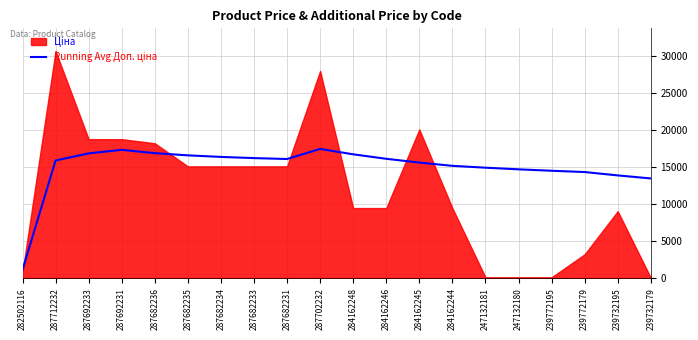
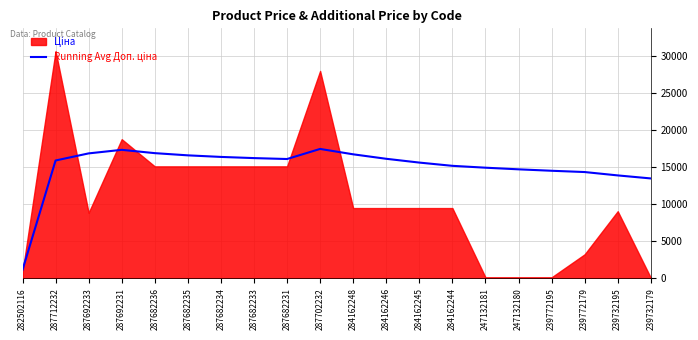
  {
    "Running Avg Доп. ціна": {
      "287712232": 16000,
      "287692233": 17000,
      "287692231": 17000,
      "287682236": 17000,
      "287682235": 17000,
      "287682234": 16000,
      "287682233": 16000,
      "287682231": 16000,
      "287702232": 17000,
      "284162248": 17000,
      "284162246": 16000,
      "284162245": 16000,
      "284162244": 15000,
      "247132181": 15000,
      "247132180": 15000,
      "239772195": 15000,
      "239772179": 14000,
      "239732195": 14000,
      "239732179": 13000
    },
    "Ціна": {
      "287712232": 31000,
-     "287692233": 19000,
+     "287692233": 9000,
      "287692231": 19000,
-     "287682236": 18000,
+     "287682236": 15000,
      "287682235": 15000,
      "287682234": 15000,
      "287682233": 15000,
      "287682231": 15000,
      "287702232": 28000,
      "284162248": 9000,
      "284162246": 9000,
-     "284162245": 20000,
+     "284162245": 9000,
      "284162244": 9000,
      "239772179": 3000,
      "239732195": 9000
    }
  }
